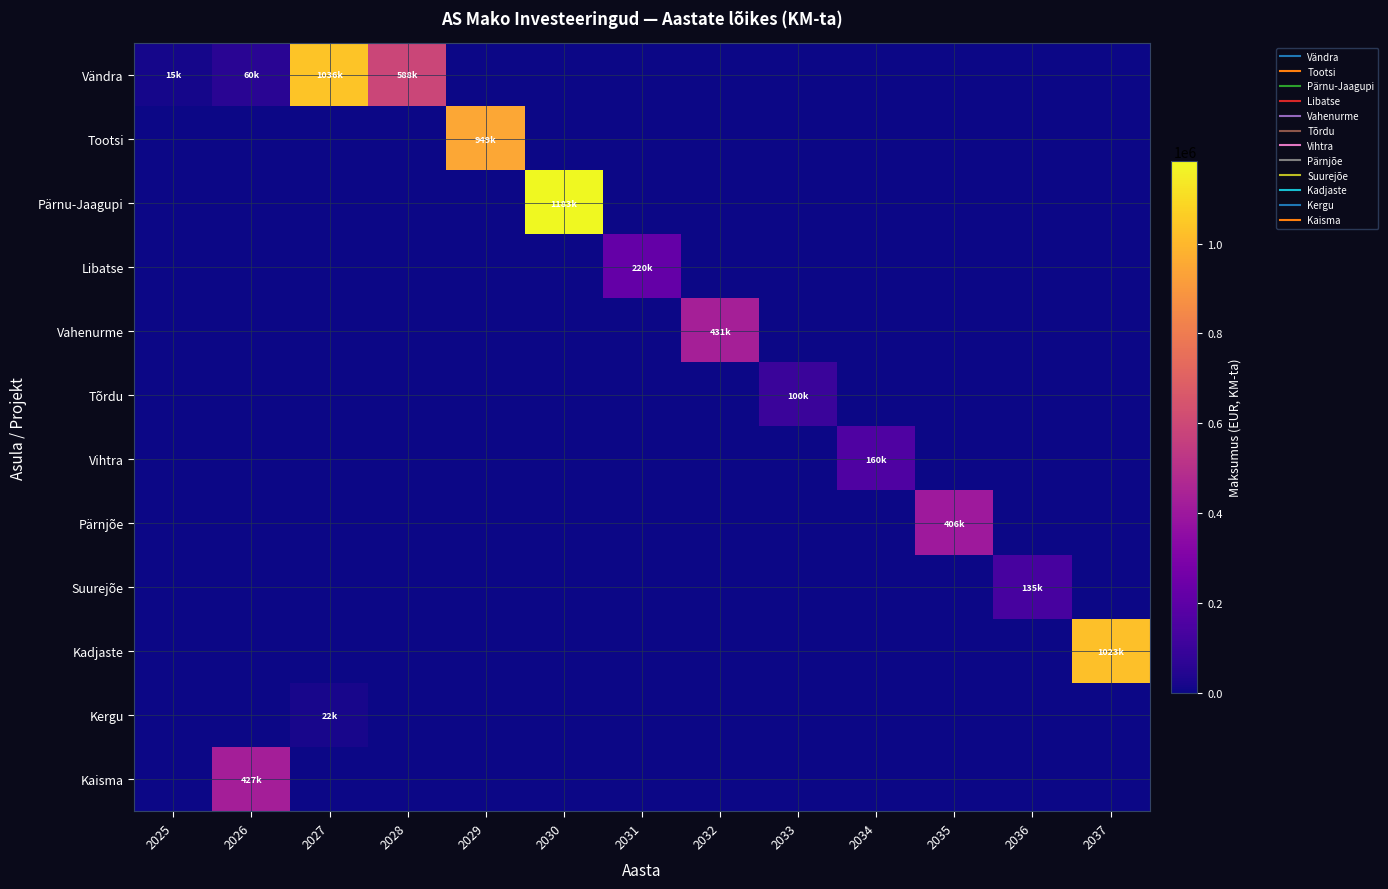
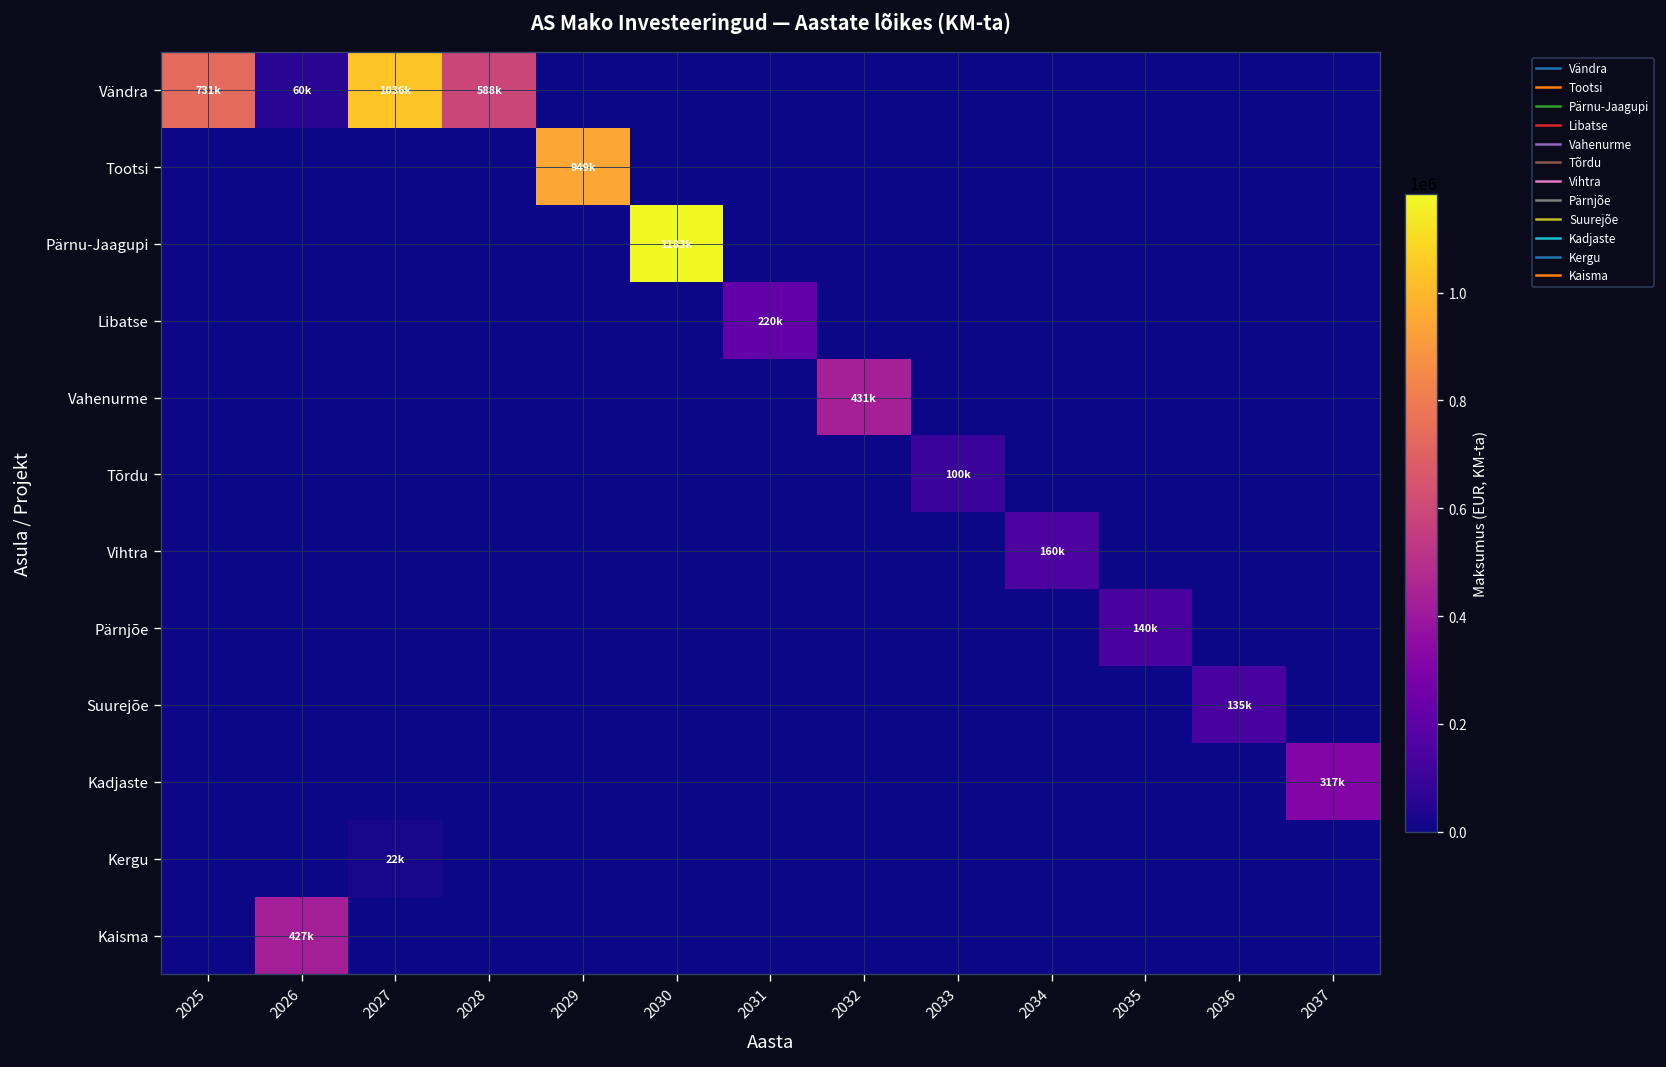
  {
    "Vändra": {
-     "2025": "15k",
+     "2025": "731k",
      "2026": "60k",
      "2027": "1036k",
      "2028": "588k"
    },
    "Tootsi": {
      "2029": "949k"
    },
    "Pärnu-Jaagupi": {
      "2030": "1183k"
    },
    "Libatse": {
      "2031": "220k"
    },
    "Vahenurme": {
      "2032": "431k"
    },
    "Tõrdu": {
      "2033": "100k"
    },
    "Vihtra": {
      "2034": "160k"
    },
    "Pärnjõe": {
-     "2035": "406k"
+     "2035": "140k"
    },
    "Suurejõe": {
      "2036": "135k"
    },
    "Kadjaste": {
-     "2037": "1023k"
+     "2037": "317k"
    },
    "Kergu": {
      "2027": "22k"
    },
    "Kaisma": {
      "2026": "427k"
    }
  }
